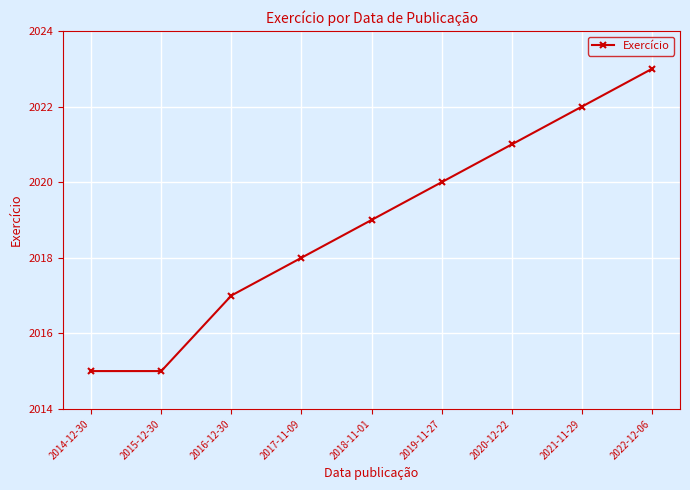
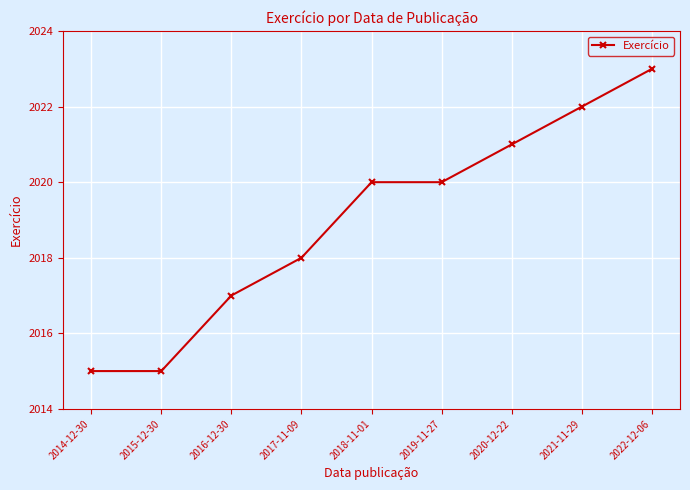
  {
    "2014-12-30": 2015,
    "2015-12-30": 2015,
    "2016-12-30": 2017,
    "2017-11-09": 2018,
-   "2018-11-01": 2019,
+   "2018-11-01": 2020,
    "2019-11-27": 2020,
    "2020-12-22": 2021,
    "2021-11-29": 2022,
    "2022-12-06": 2023
  }
